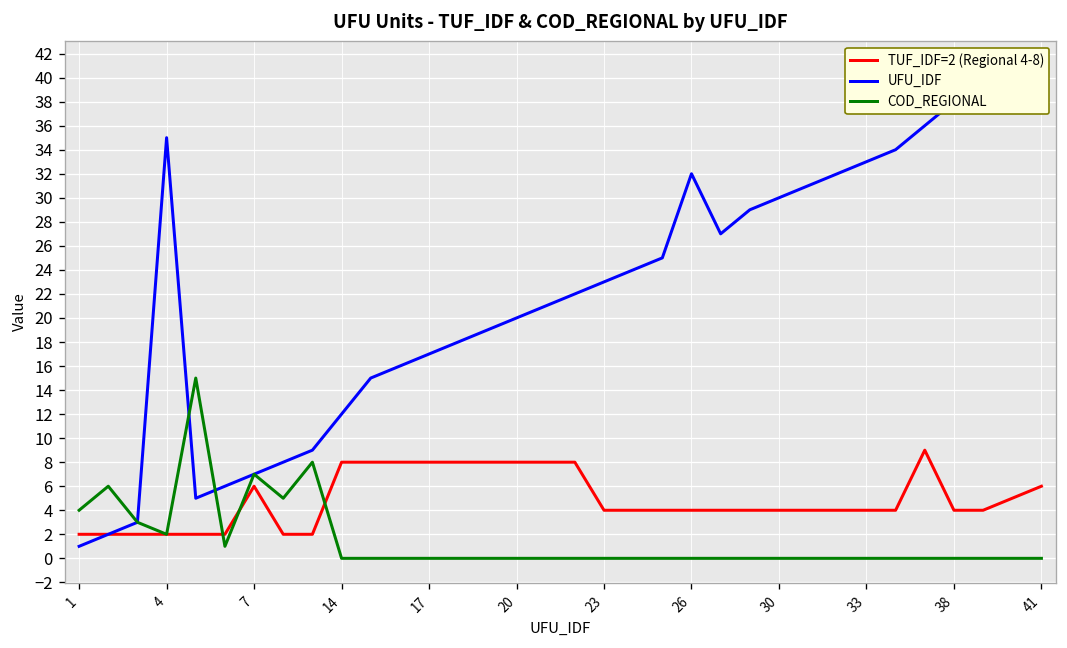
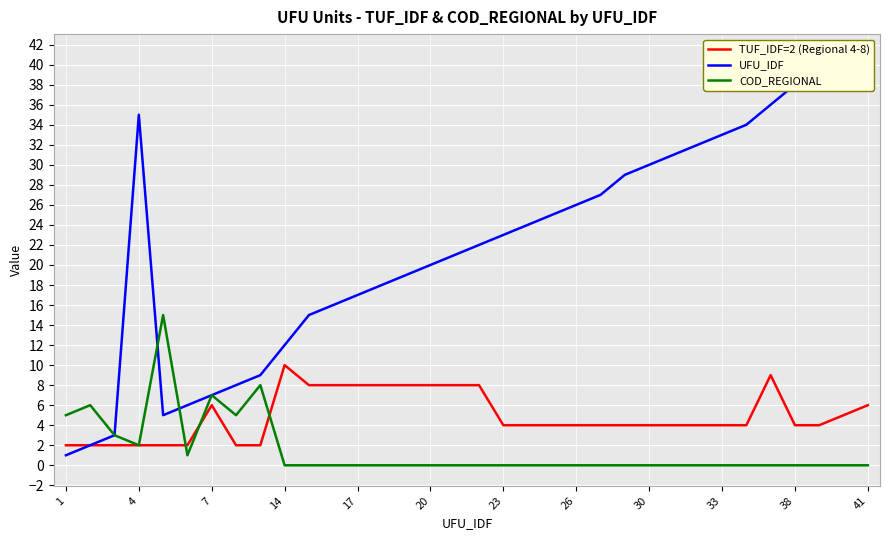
  {
    "TUF_IDF=2 (Regional 4-8)": {
      "1": 2,
      "7": 6,
-     "14": 8,
+     "14": 10,
      "17": 8,
      "20": 8,
      "23": 4,
      "26": 4,
      "30": 4,
      "33": 4,
      "38": 4,
      "41": 6
    },
    "UFU_IDF": {
      "1": 1,
      "4": 35,
      "14": 12,
      "17": 17,
      "20": 20,
      "23": 23,
-     "26": 32,
+     "26": 26,
      "30": 30,
      "33": 33
    },
    "COD_REGIONAL": {
-     "1": 4,
+     "1": 5,
      "14": 0,
      "17": 0,
      "20": 0,
      "23": 0,
      "26": 0,
      "30": 0,
      "33": 0,
      "38": 0,
      "41": 0
    }
  }
